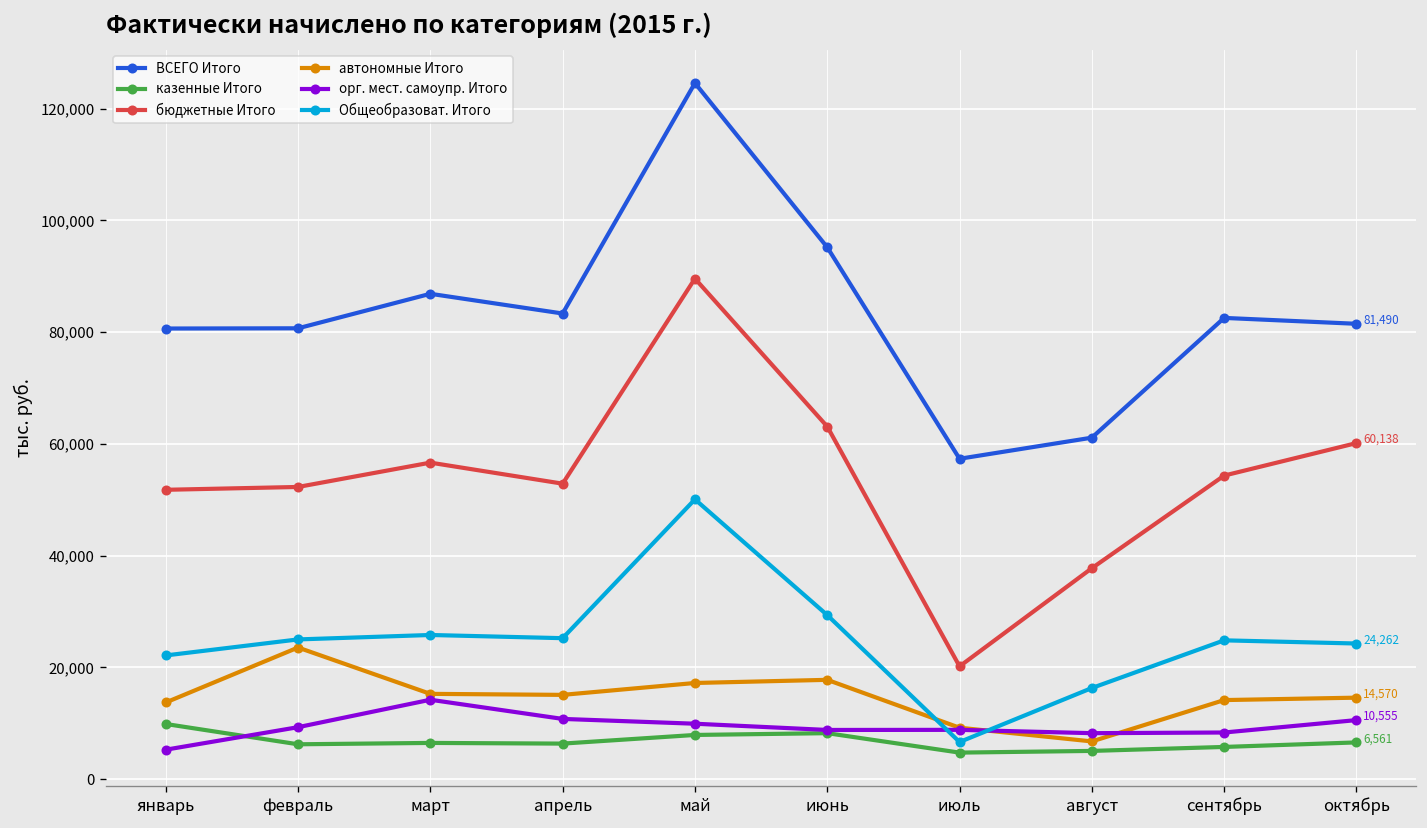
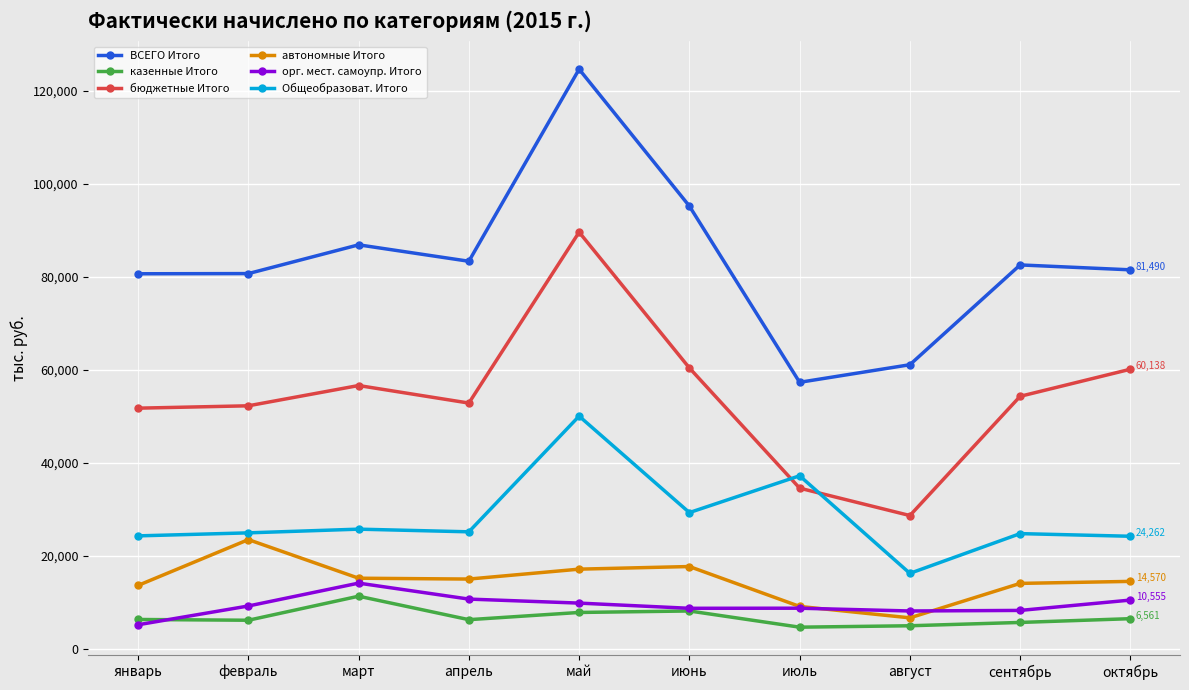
  {
    "ВСЕГО Итого": {
      "октябрь": "81,490"
    },
    "казенные Итого": {
-     "январь": "10,000",
+     "январь": "6,000",
      "февраль": "6,000",
-     "март": "6,000",
+     "март": "11,000",
      "апрель": "6,000",
      "май": "8,000",
      "июнь": "8,000",
      "июль": "5,000",
      "август": "5,000",
      "сентябрь": "6,000"
    },
    "бюджетные Итого": {
      "январь": "52,000",
      "февраль": "52,000",
      "март": "57,000",
      "апрель": "53,000",
      "май": "90,000",
-     "июнь": "63,000",
-     "июль": "20,000",
-     "август": "38,000",
+     "июнь": "60,000",
+     "июль": "35,000",
+     "август": "29,000",
      "сентябрь": "54,000"
    },
    "автономные Итого": {
      "октябрь": "14,570"
    },
    "орг. мест. самоупр. Итого": {
      "октябрь": "10,555"
    },
    "Общеобразоват. Итого": {
-     "январь": "22,000",
+     "январь": "24,000",
      "февраль": "25,000",
      "март": "26,000",
      "апрель": "25,000",
      "май": "50,000",
      "июнь": "29,000",
-     "июль": "7,000",
+     "июль": "37,000",
      "август": "16,000",
      "сентябрь": "25,000"
    }
  }
